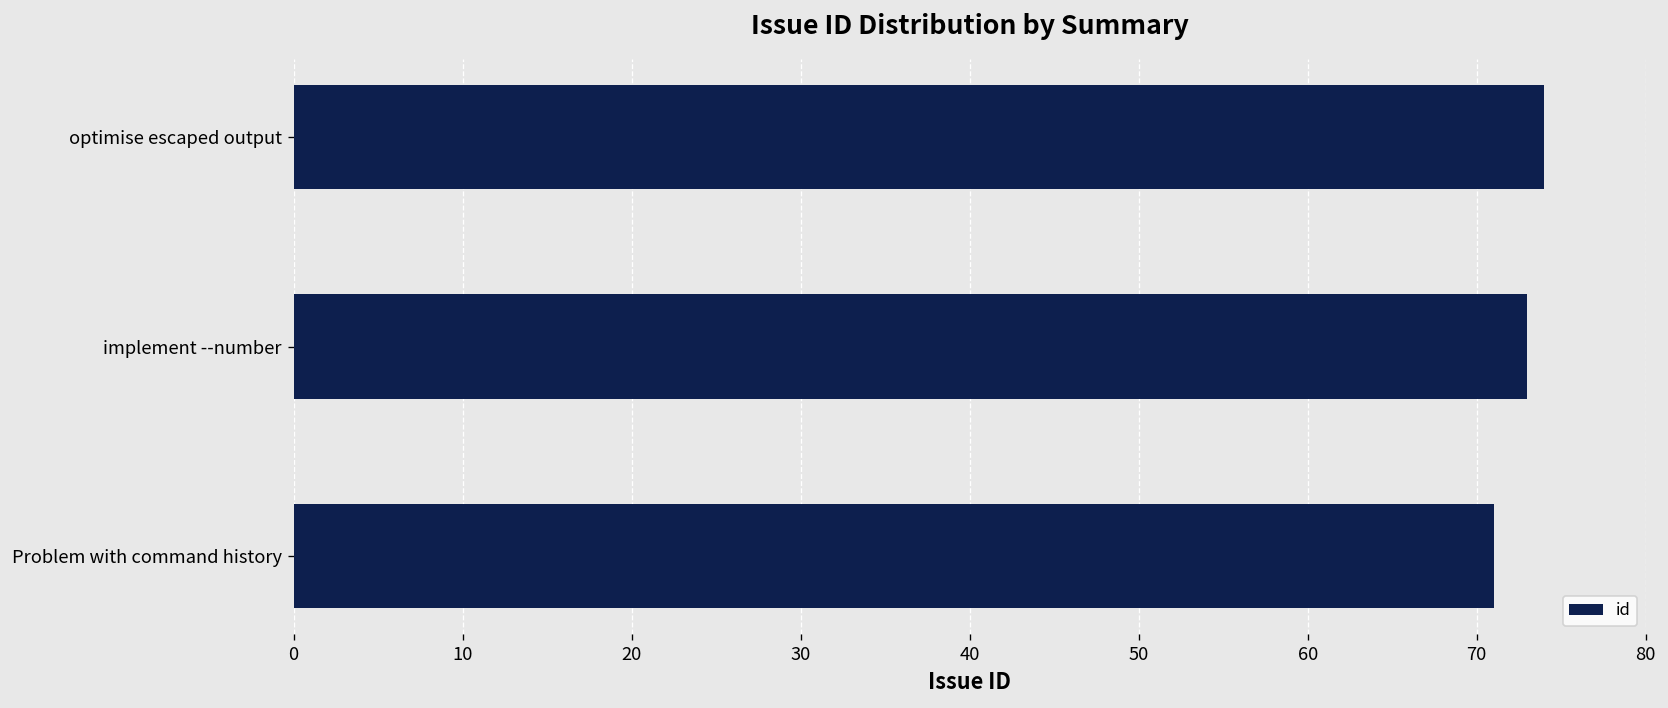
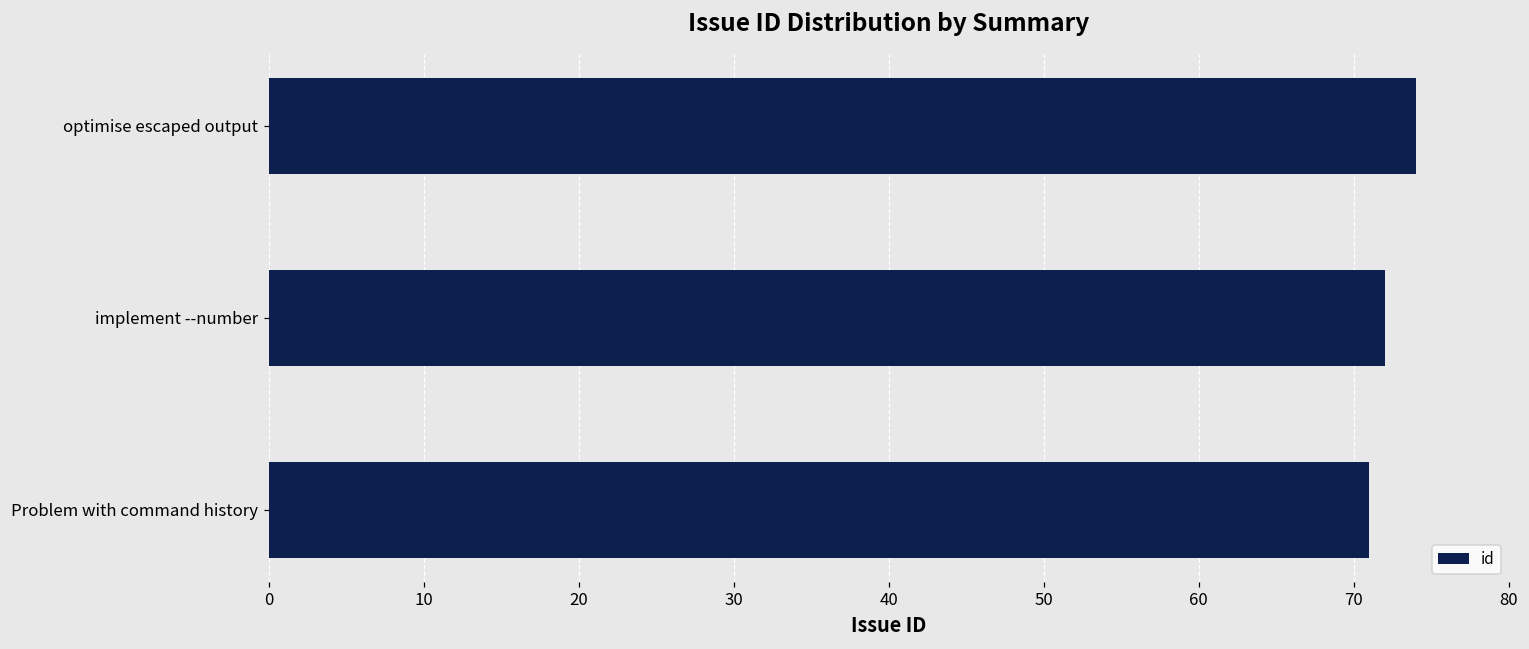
  {
    "optimise escaped output": 74,
-   "implement --number": 73,
+   "implement --number": 72,
    "Problem with command history": 71
  }
